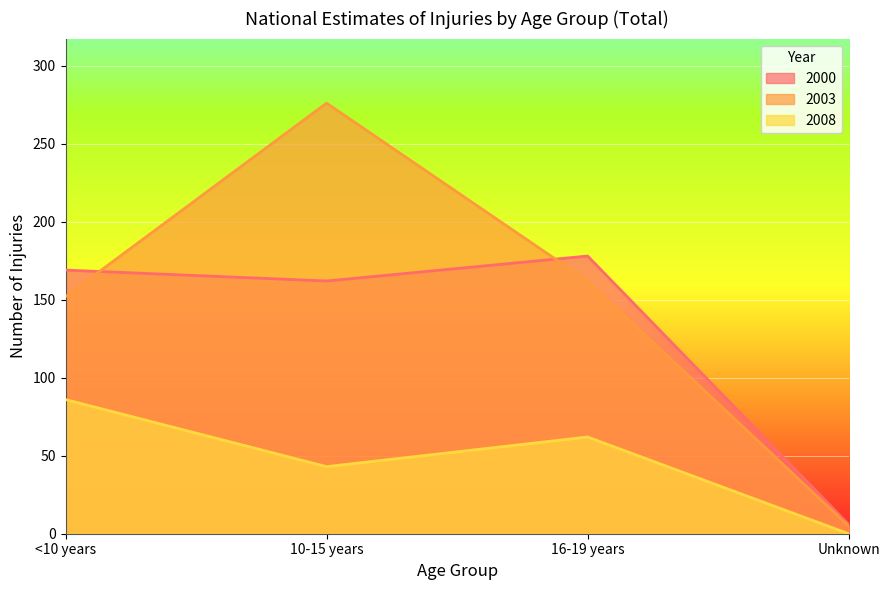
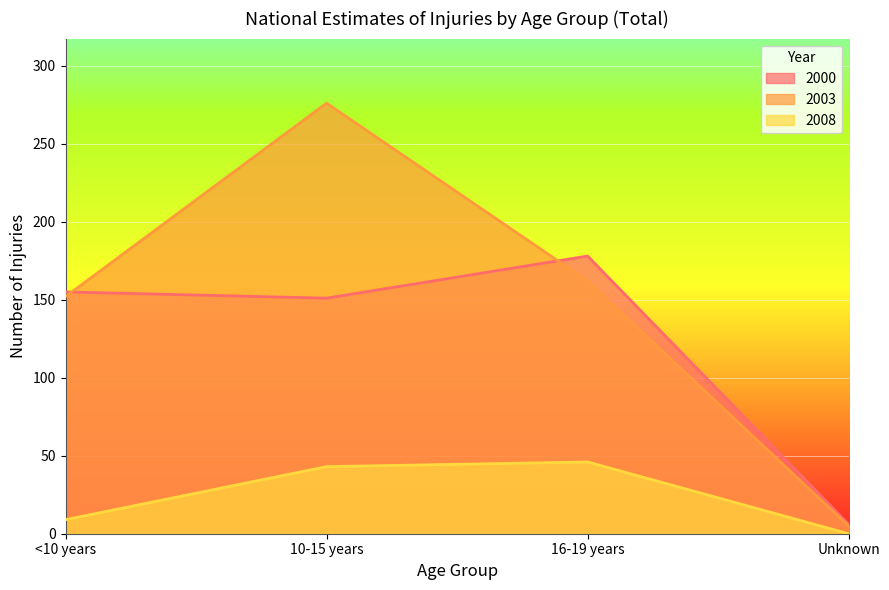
  {
    "2000": {
-     "<10 years": 169,
-     "10-15 years": 162,
+     "<10 years": 155,
+     "10-15 years": 151,
      "16-19 years": 178
    },
    "2003": {
      "<10 years": 152,
      "10-15 years": 276,
      "16-19 years": 162
    },
    "2008": {
-     "<10 years": 86,
+     "<10 years": 9,
      "10-15 years": 43,
-     "16-19 years": 62,
+     "16-19 years": 46,
      "Unknown": 0
    }
  }
